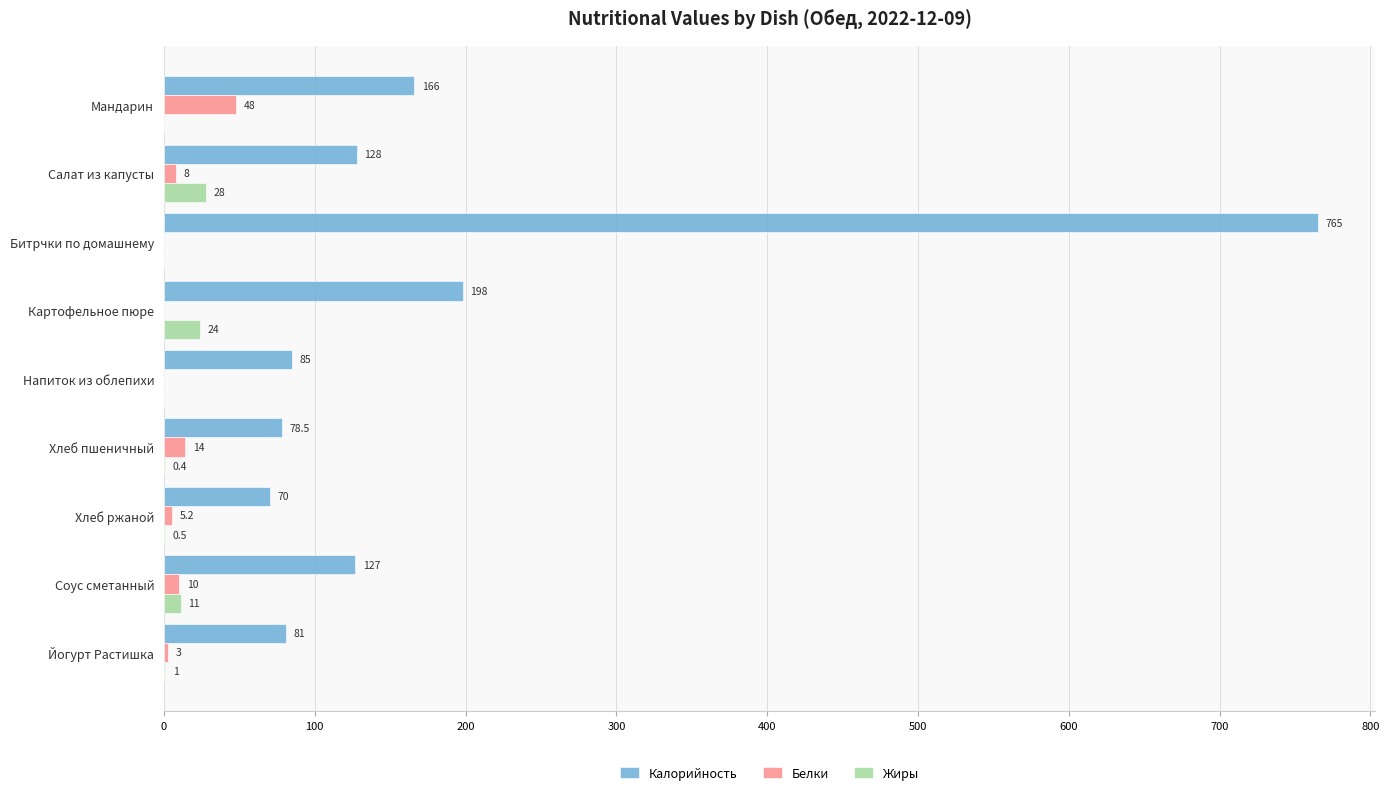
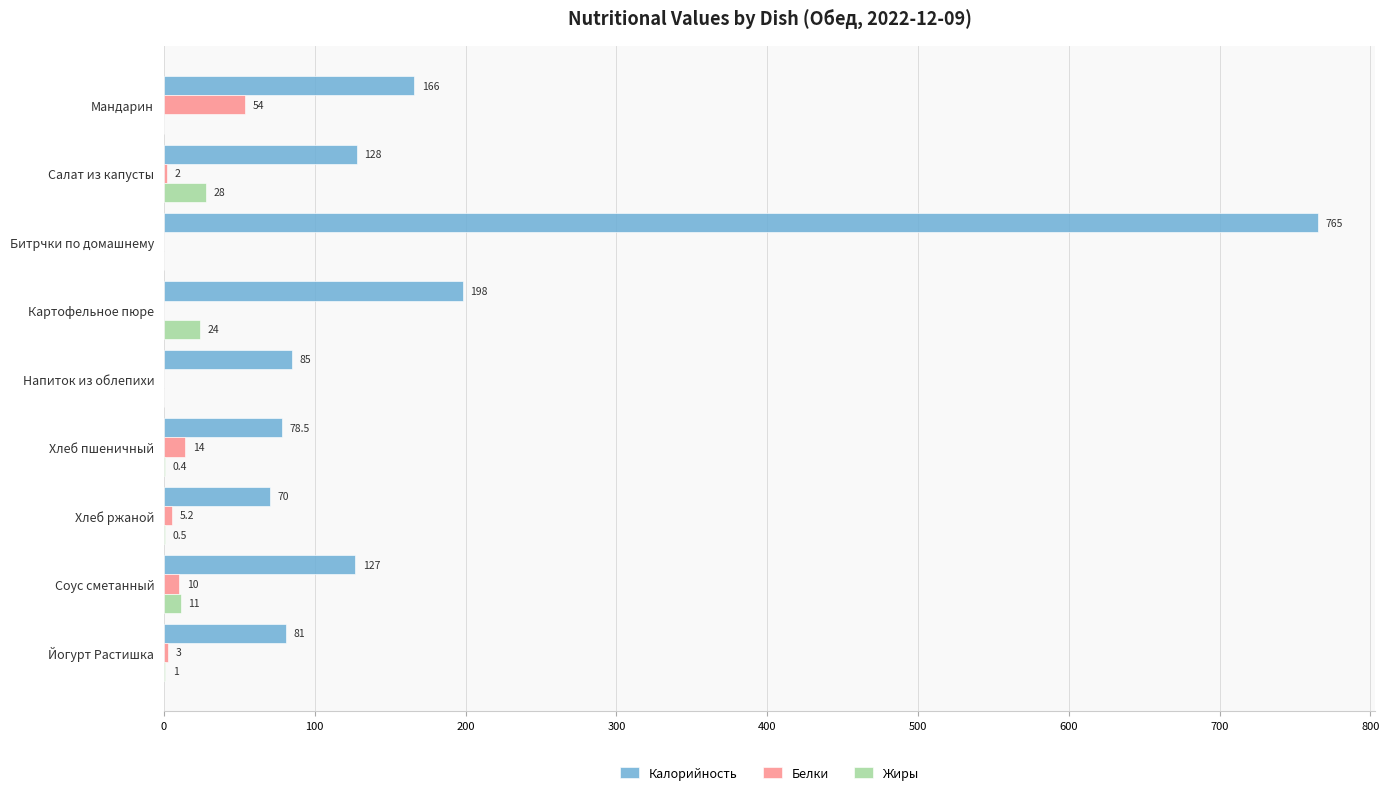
  {
    "Калорийность": {
      "Мандарин": 166,
      "Салат из капусты": 128,
      "Битрчки по домашнему": 765,
      "Картофельное пюре": 198,
      "Напиток из облепихи": 85,
      "Хлеб пшеничный": 78.5,
      "Хлеб ржаной": 70,
      "Соус сметанный": 127,
      "Йогурт Растишка": 81
    },
    "Белки": {
-     "Мандарин": 48,
-     "Салат из капусты": 8,
+     "Мандарин": 54,
+     "Салат из капусты": 2,
      "Хлеб пшеничный": 14,
      "Хлеб ржаной": 5.2,
      "Соус сметанный": 10,
      "Йогурт Растишка": 3
    },
    "Жиры": {
      "Салат из капусты": 28,
      "Картофельное пюре": 24,
      "Хлеб пшеничный": 0.4,
      "Хлеб ржаной": 0.5,
      "Соус сметанный": 11,
      "Йогурт Растишка": 1
    }
  }
